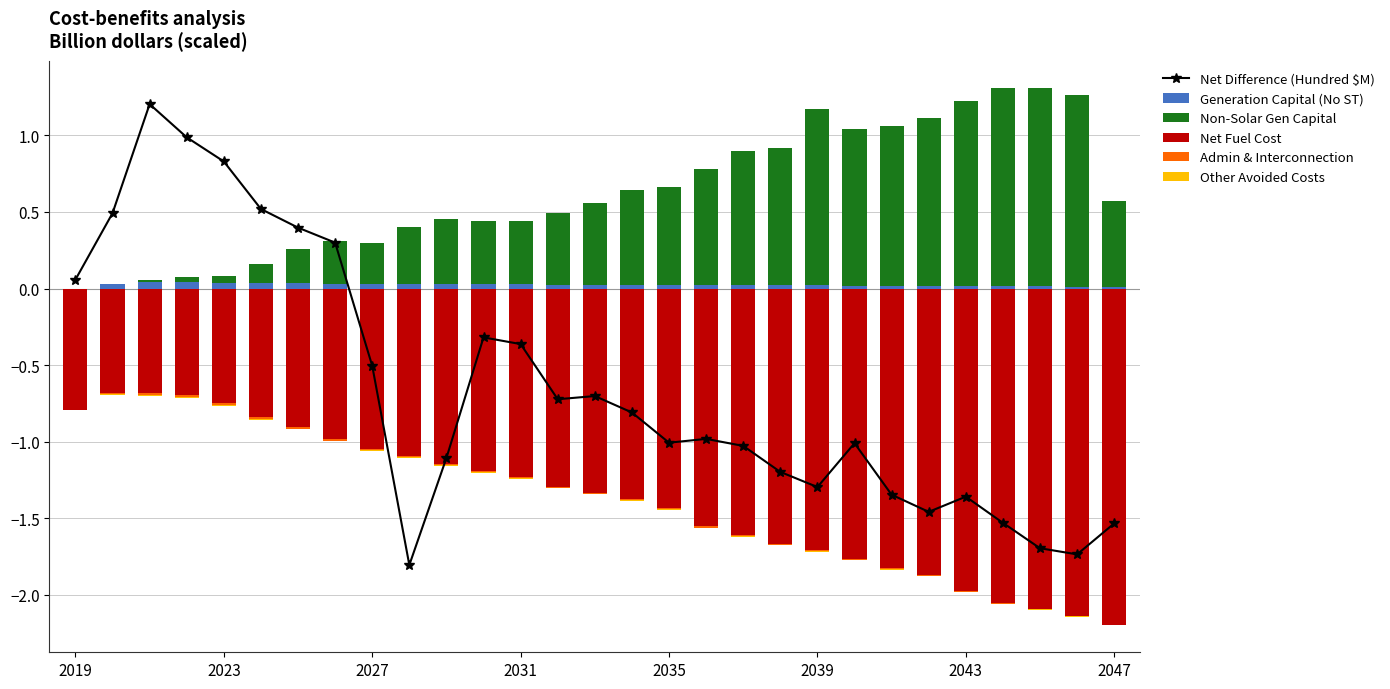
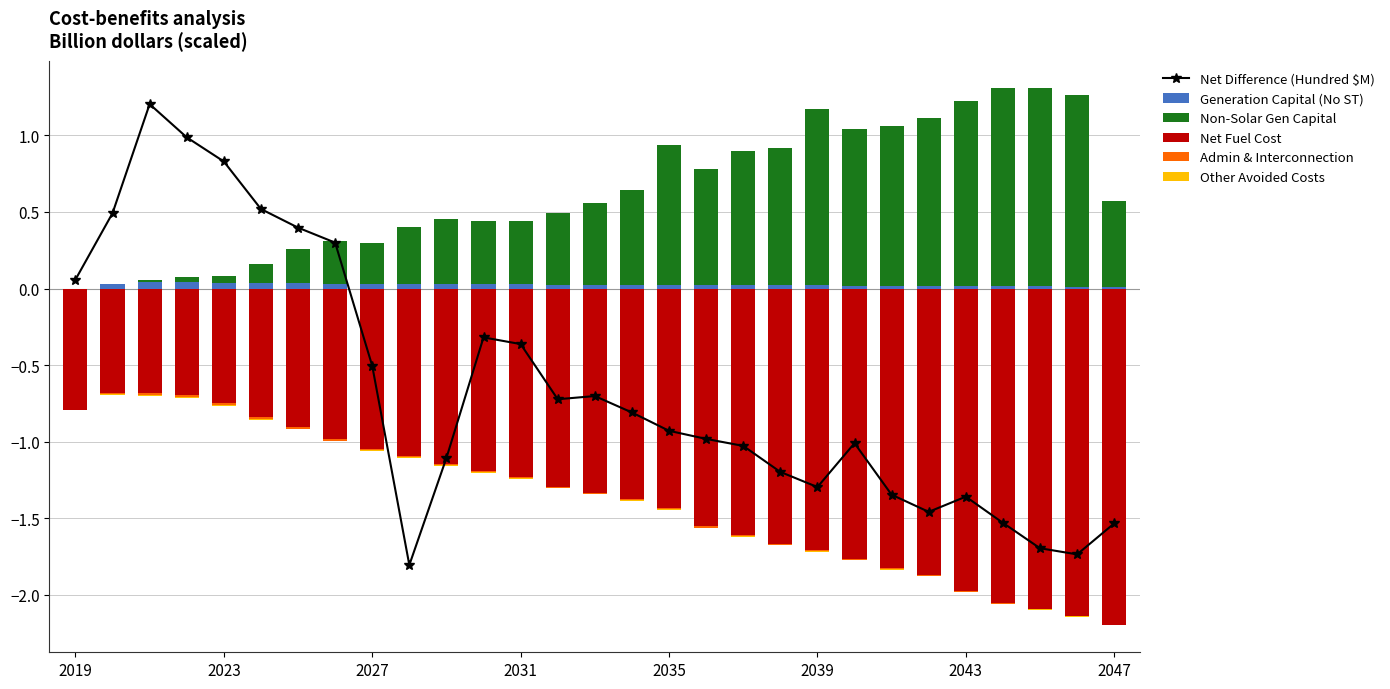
  {
    "Net Difference (Hundred $M)": {
      "2019": 0.06,
      "2023": 0.83,
      "2027": -0.50,
      "2031": -0.36,
-     "2035": -1.01,
+     "2035": -0.93,
      "2039": -1.30,
      "2043": -1.36,
      "2047": -1.53
    },
    "Generation Capital (No ST)": {
      "2019": 0.00,
      "2023": 0.04,
      "2027": 0.03,
      "2031": 0.03,
      "2035": 0.02,
      "2039": 0.02
    },
    "Non-Solar Gen Capital": {
      "2019": 0.00,
      "2023": 0.05,
      "2027": 0.27,
      "2031": 0.42,
-     "2035": 0.64,
+     "2035": 0.92,
      "2039": 1.15,
      "2043": 1.21,
      "2047": 0.56
    },
    "Net Fuel Cost": {
      "2019": -0.79,
      "2023": -0.75,
      "2027": -1.05,
      "2031": -1.23,
      "2035": -1.43,
      "2039": -1.71,
      "2043": -1.97,
      "2047": -2.19
    },
    "Admin & Interconnection": {
      "2019": 0.00
    },
    "Other Avoided Costs": {
      "2019": 0.00
    }
  }
